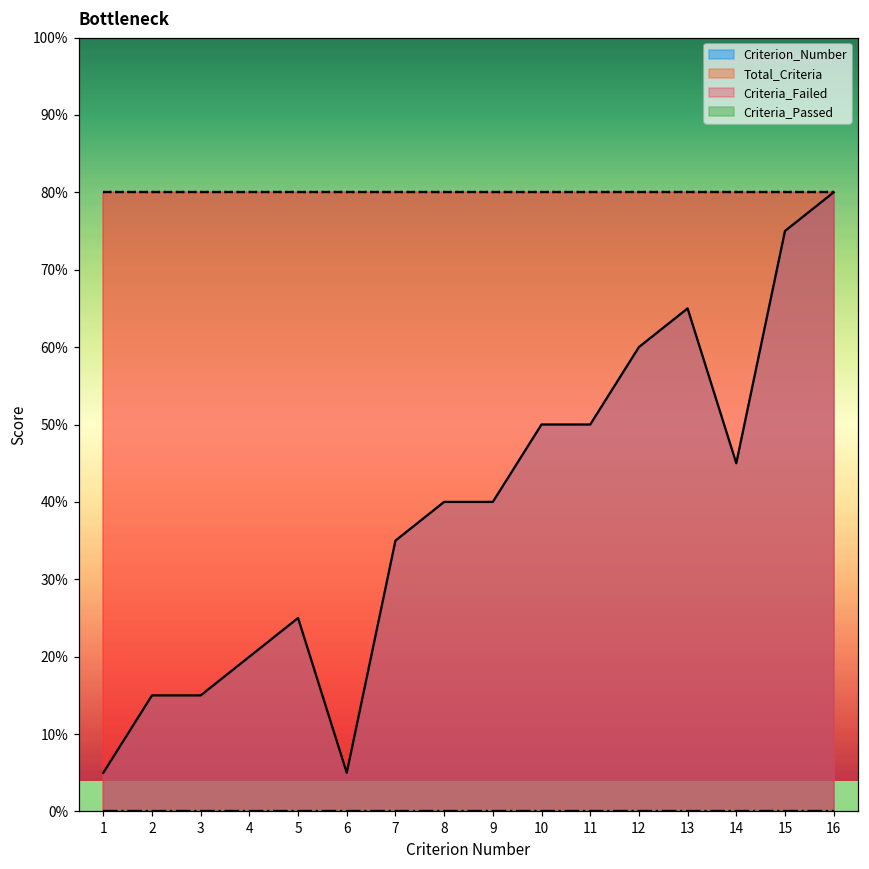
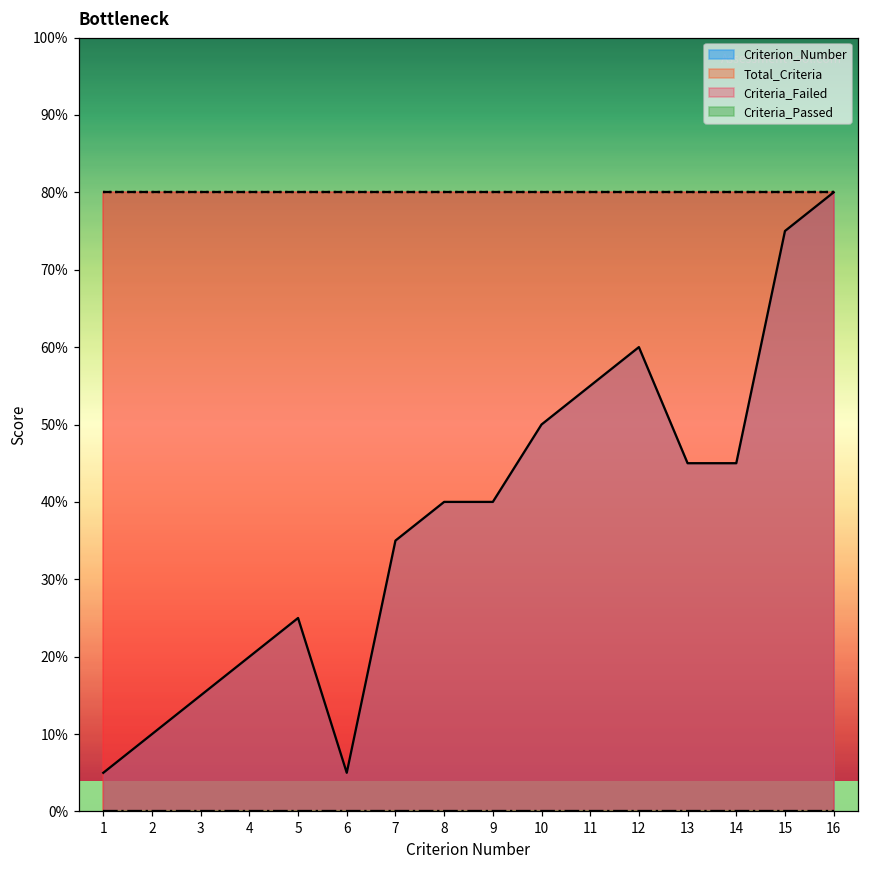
  {
    "Criterion_Number": {
      "1": "5%",
-     "2": "15%",
+     "2": "10%",
      "3": "15%",
      "4": "20%",
      "5": "25%",
      "6": "5%",
      "7": "35%",
      "8": "40%",
      "9": "40%",
      "10": "50%",
-     "11": "50%",
+     "11": "55%",
      "12": "60%",
-     "13": "65%",
+     "13": "45%",
      "14": "45%",
      "15": "75%"
    },
    "Criteria_Failed": {
      "1": "80%",
      "2": "80%",
      "3": "80%",
      "4": "80%",
      "5": "80%",
      "6": "80%",
      "7": "80%",
      "8": "80%",
      "9": "80%",
      "10": "80%",
      "11": "80%",
      "12": "80%",
      "13": "80%",
      "14": "80%",
      "15": "80%"
    }
  }
